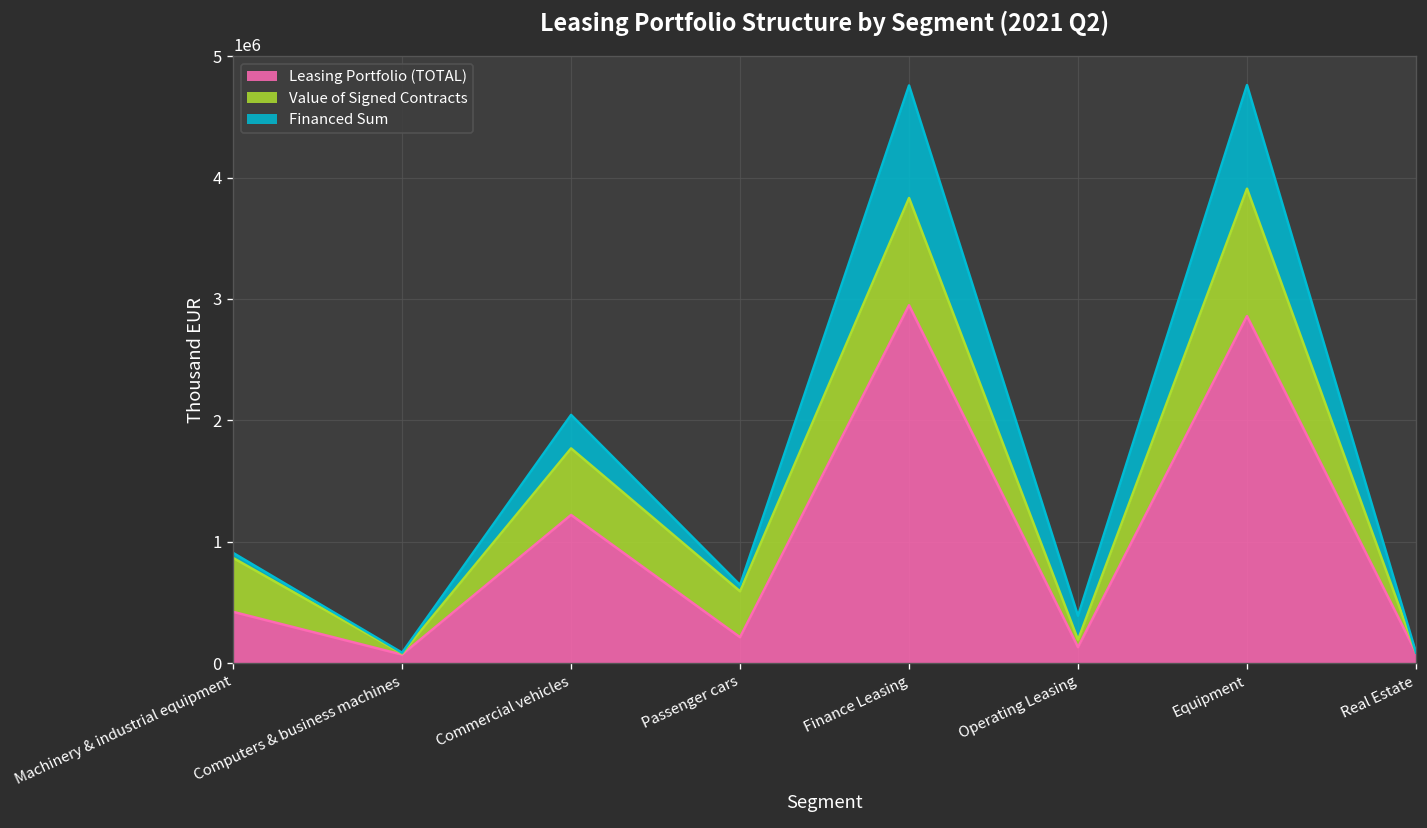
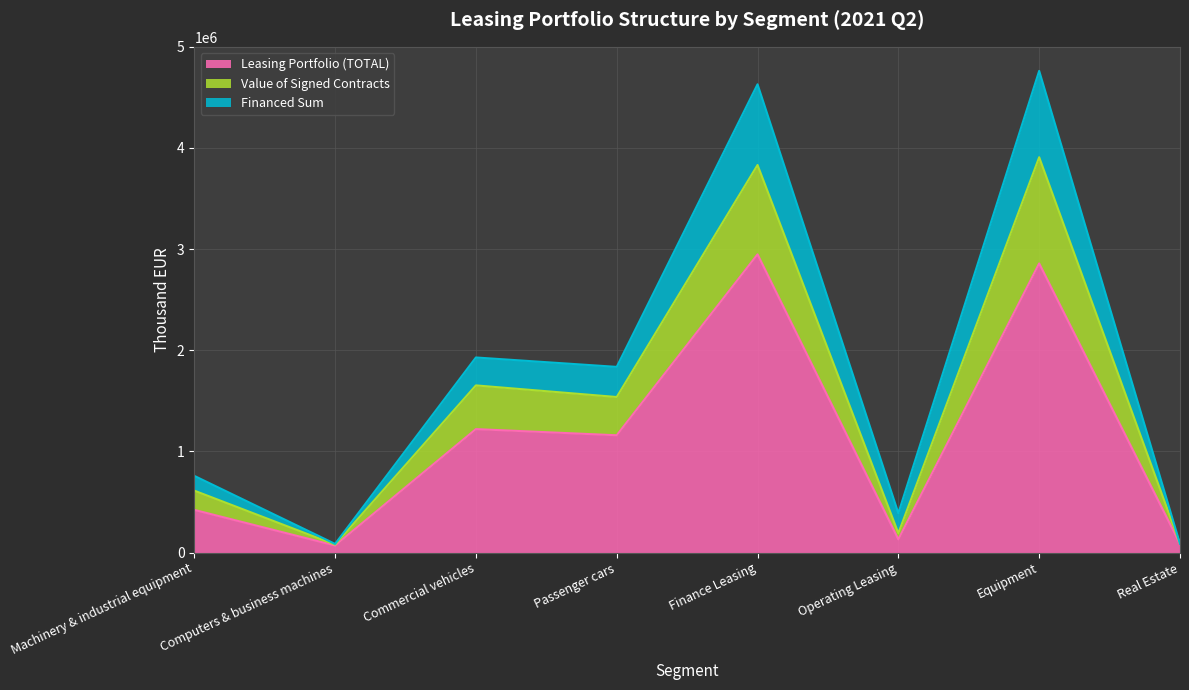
  {
    "Leasing Portfolio (TOTAL)": {
      "Machinery & industrial equipment": 420000,
      "Commercial vehicles": 1220000,
-     "Passenger cars": 210000,
+     "Passenger cars": 1160000,
      "Finance Leasing": 2950000,
      "Operating Leasing": 130000,
      "Equipment": 2860000
    },
    "Value of Signed Contracts": {
-     "Machinery & industrial equipment": 440000,
-     "Commercial vehicles": 550000,
+     "Machinery & industrial equipment": 190000,
+     "Commercial vehicles": 430000,
      "Passenger cars": 380000,
      "Finance Leasing": 880000,
      "Operating Leasing": 60000,
      "Equipment": 1050000
    },
    "Financed Sum": {
-     "Machinery & industrial equipment": 40000,
+     "Machinery & industrial equipment": 150000,
      "Commercial vehicles": 280000,
-     "Passenger cars": 50000,
-     "Finance Leasing": 930000,
+     "Passenger cars": 300000,
+     "Finance Leasing": 800000,
      "Operating Leasing": 200000,
      "Equipment": 850000
    }
  }
